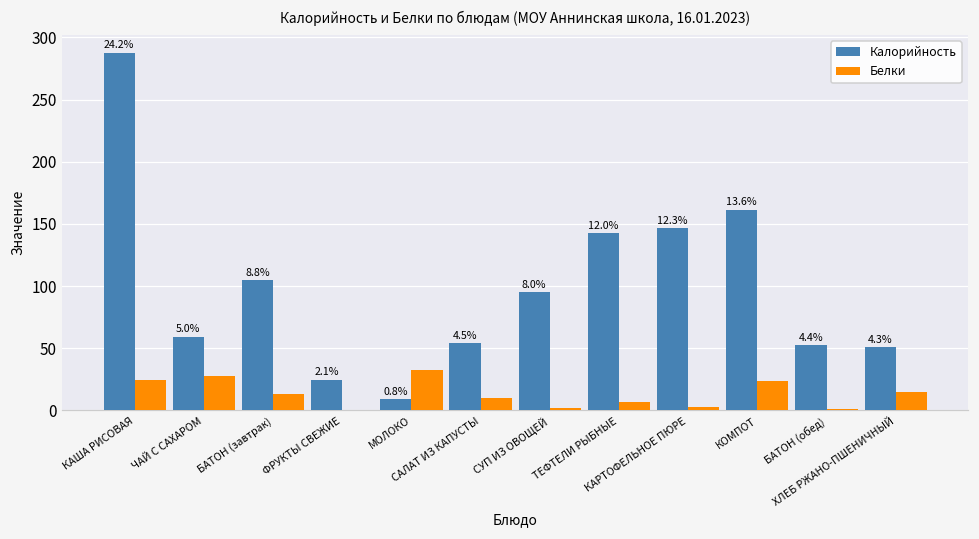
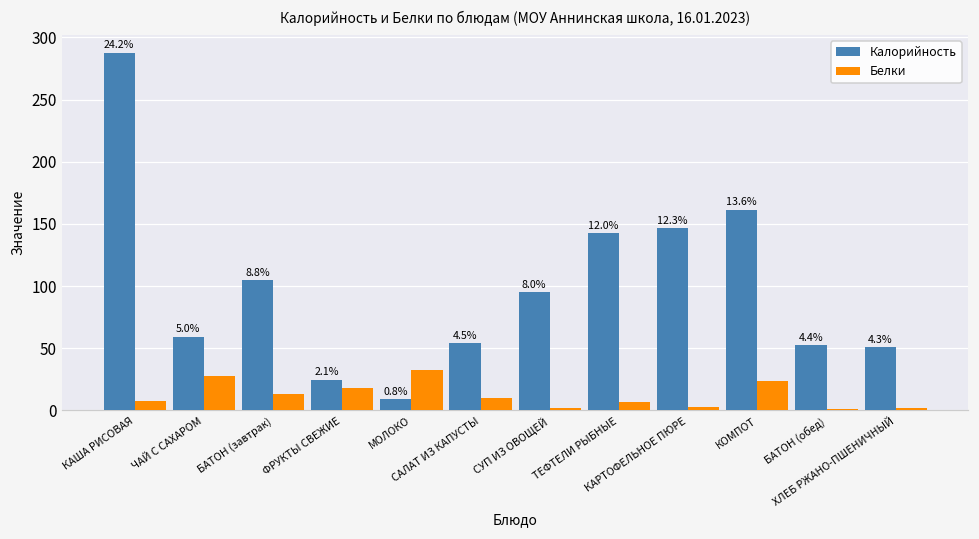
  {
    "Белки": {
-     "КАША РИСОВАЯ": 24,
+     "КАША РИСОВАЯ": 7,
      "ЧАЙ С САХАРОМ": 28,
      "БАТОН (завтрак)": 13,
-     "ФРУКТЫ СВЕЖИЕ": 0,
+     "ФРУКТЫ СВЕЖИЕ": 18,
      "МОЛОКО": 33,
      "САЛАТ ИЗ КАПУСТЫ": 10,
      "ТЕФТЕЛИ РЫБНЫЕ": 7,
      "КАРТОФЕЛЬНОЕ ПЮРЕ": 3,
      "КОМПОТ": 23,
-     "ХЛЕБ РЖАНО-ПШЕНИЧНЫЙ": 15
+     "ХЛЕБ РЖАНО-ПШЕНИЧНЫЙ": 2
    }
  }
